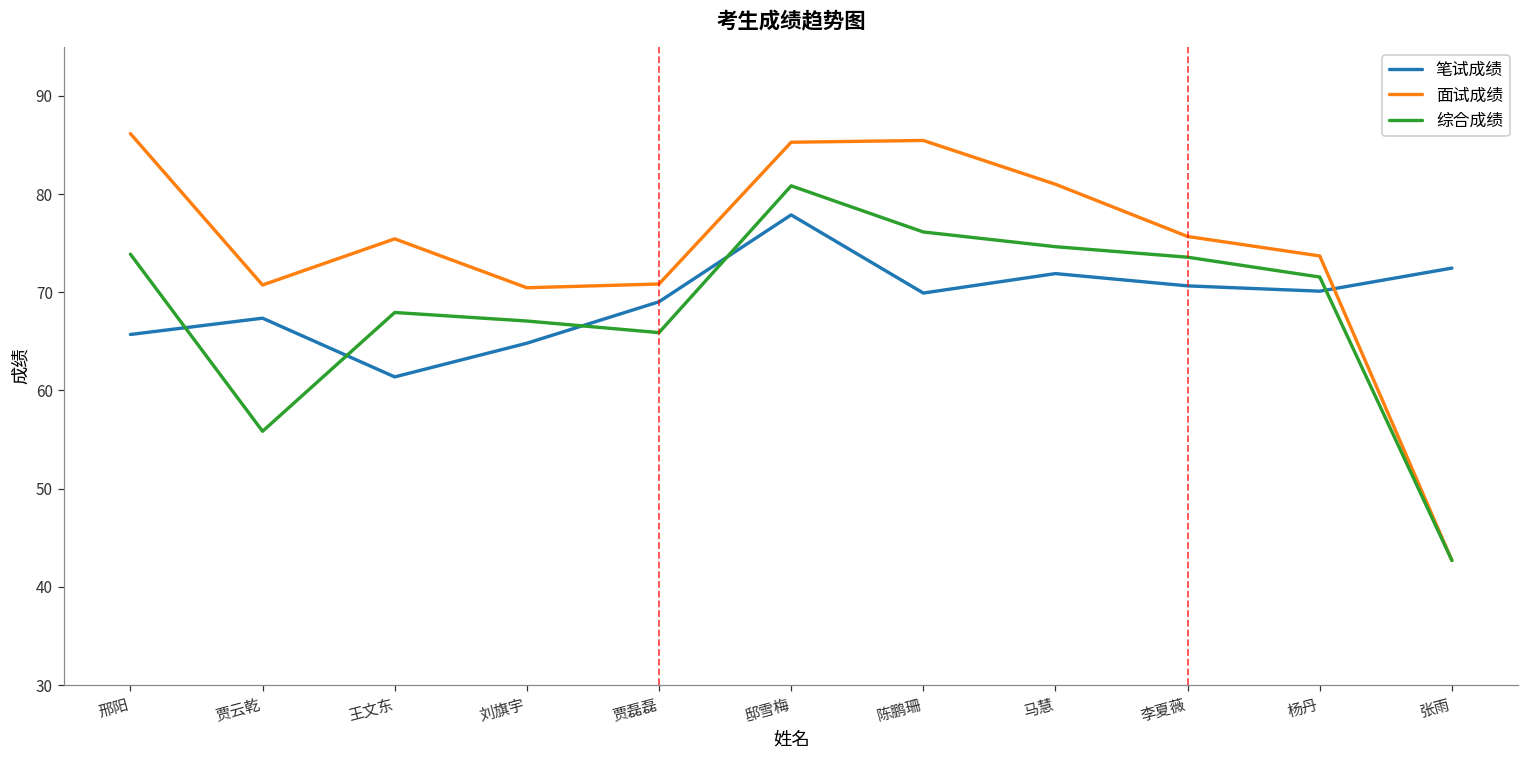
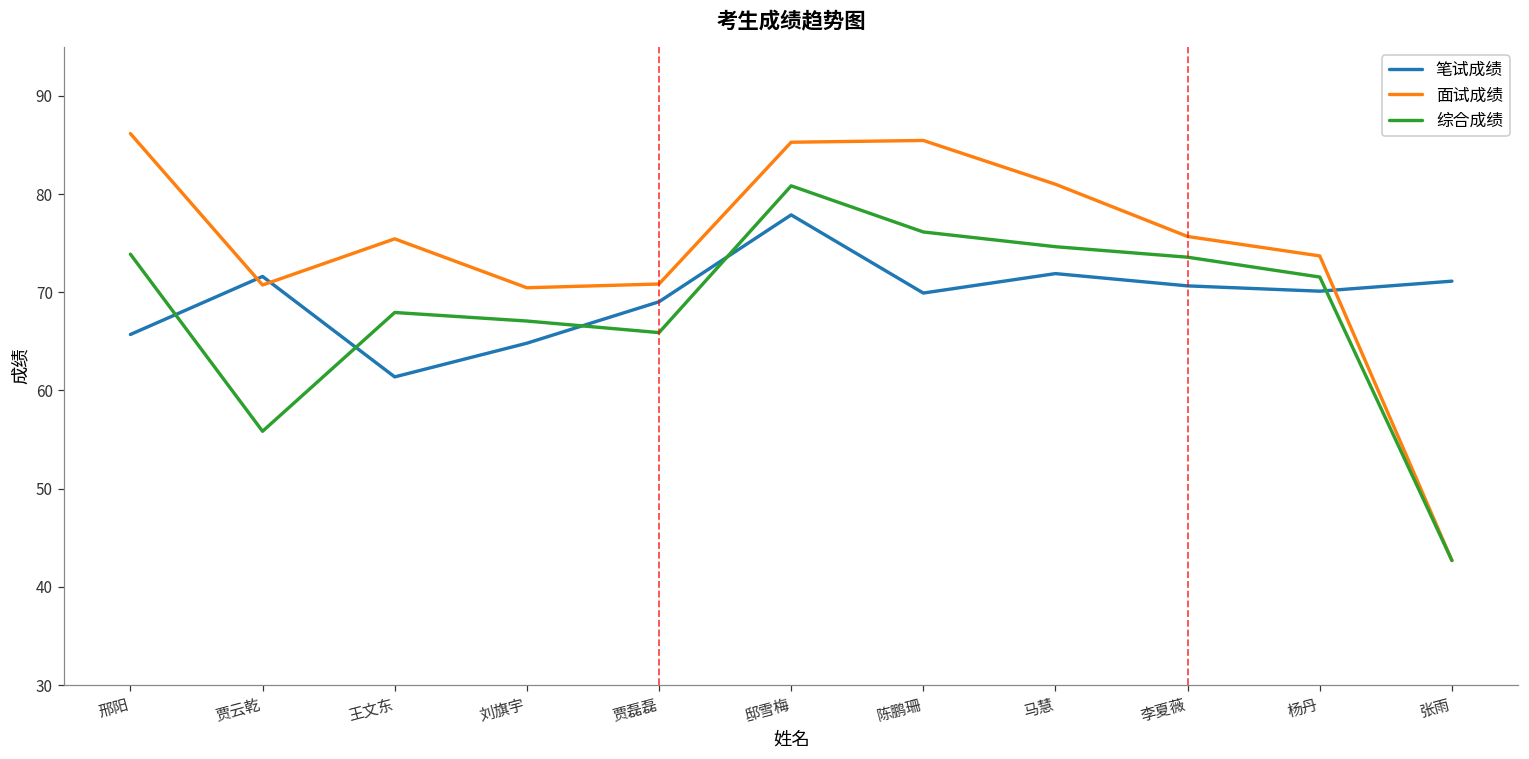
  {
    "笔试成绩": {
      "邢阳": 66,
-     "贾云乾": 67,
+     "贾云乾": 72,
      "王文东": 61,
      "刘旗宇": 65,
      "贾磊磊": 69,
      "邸雪梅": 78,
      "陈鹏珊": 70,
      "马慧": 72,
      "李夏薇": 71,
      "杨丹": 70,
-     "张雨": 72
+     "张雨": 71
    },
    "面试成绩": {
      "邢阳": 86,
      "贾云乾": 71,
      "王文东": 75,
      "刘旗宇": 70,
      "贾磊磊": 71,
      "邸雪梅": 85,
      "陈鹏珊": 85,
      "马慧": 81,
      "李夏薇": 76,
      "杨丹": 74
    },
    "综合成绩": {
      "邢阳": 74,
      "贾云乾": 56,
      "王文东": 68,
      "刘旗宇": 67,
      "贾磊磊": 66,
      "邸雪梅": 81,
      "陈鹏珊": 76,
      "马慧": 75,
      "李夏薇": 74,
      "杨丹": 72
    }
  }
